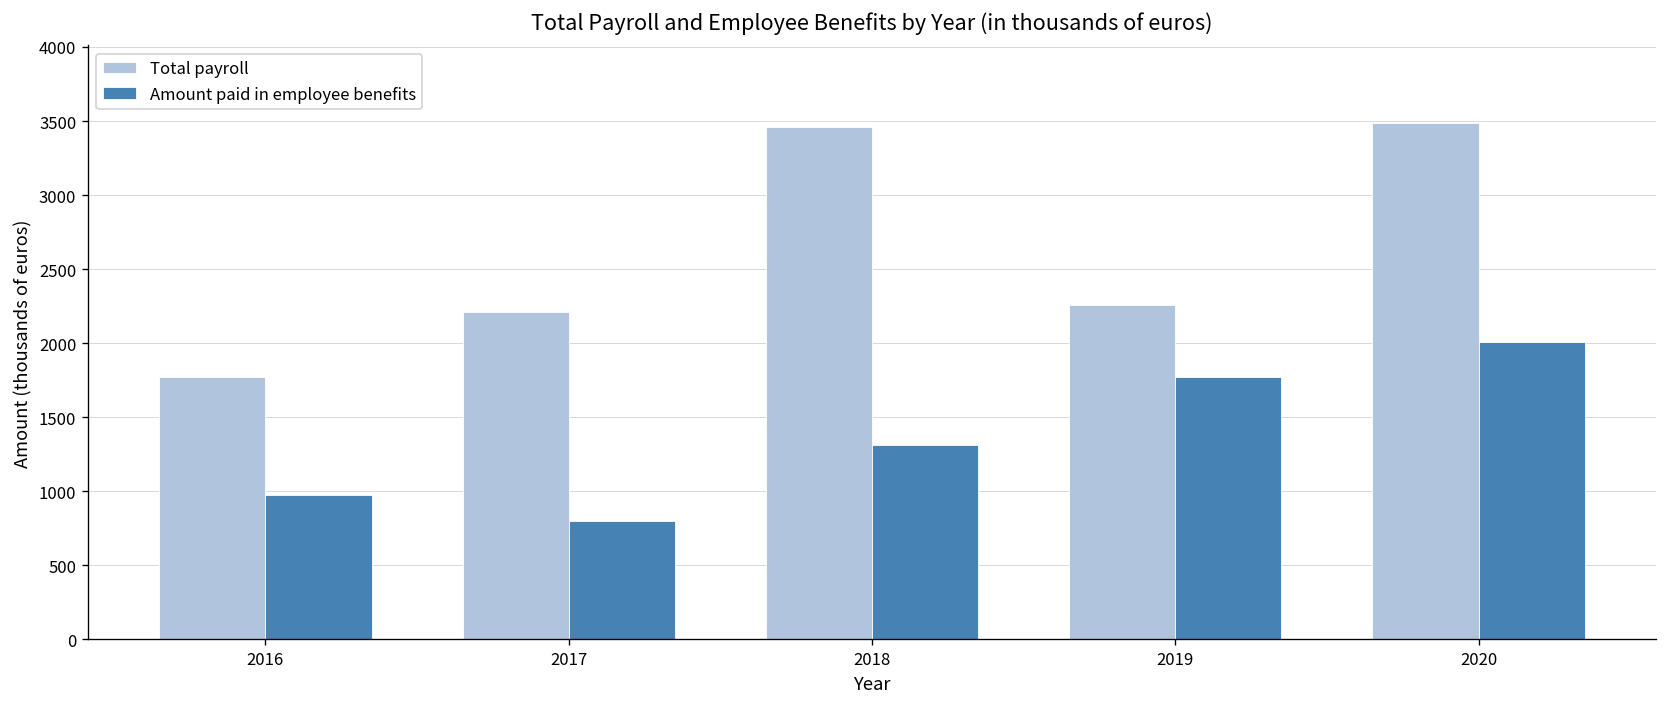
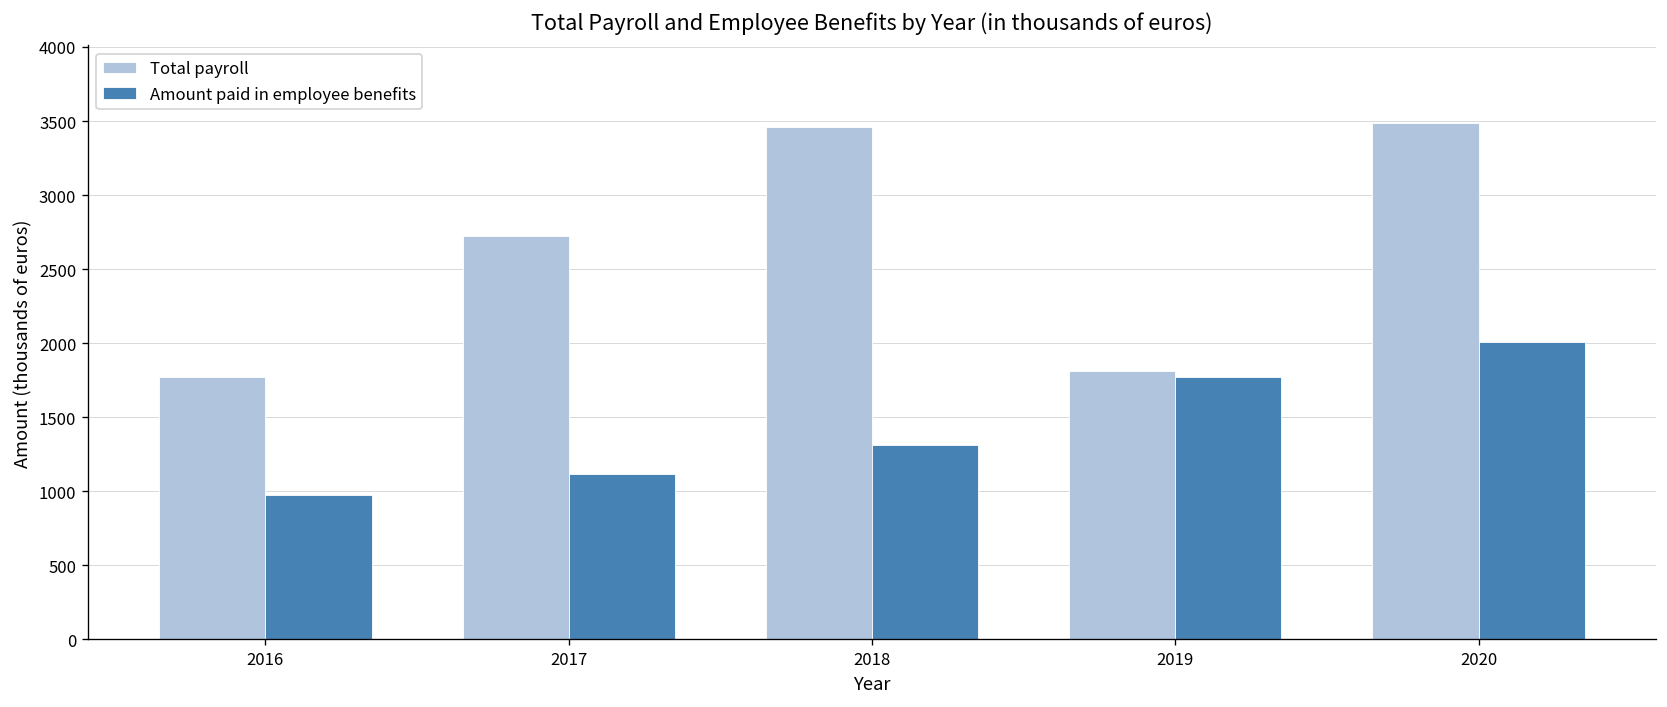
  {
    "Total payroll": {
      "2016": 1780,
-     "2017": 2210,
+     "2017": 2730,
      "2018": 3460,
-     "2019": 2260,
+     "2019": 1810,
      "2020": 3490
    },
    "Amount paid in employee benefits": {
      "2016": 970,
-     "2017": 800,
+     "2017": 1120,
      "2018": 1320,
      "2019": 1770,
      "2020": 2010
    }
  }
